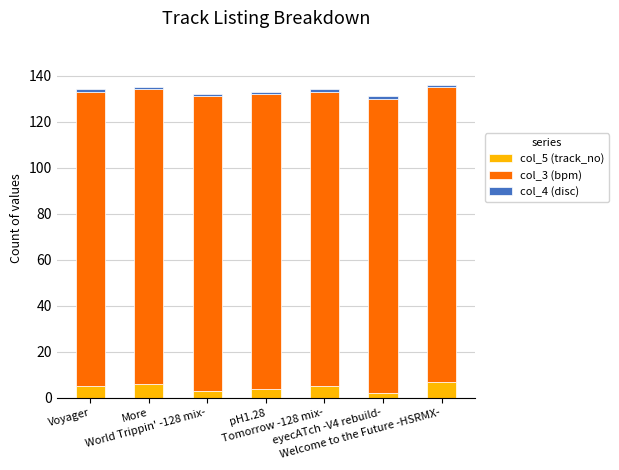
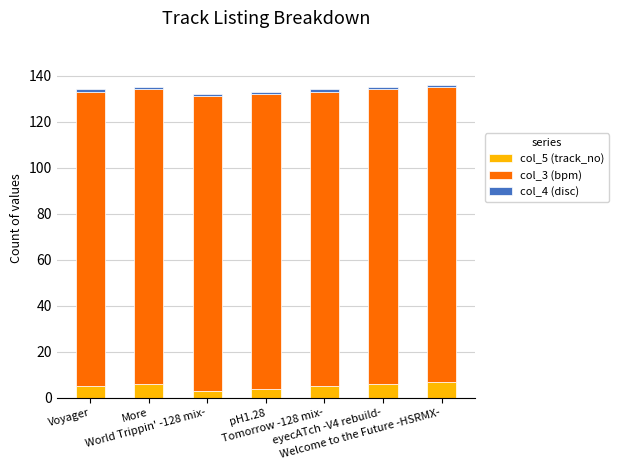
  {
    "col_5 (track_no)": {
      "Voyager": 5,
      "More": 6,
      "World Trippin' -128 mix-": 3,
      "pH1.28": 4,
      "Tomorrow -128 mix-": 5,
-     "eyecATch -V4 rebuild-": 2,
+     "eyecATch -V4 rebuild-": 6,
      "Welcome to the Future -HSRMX-": 7
    },
    "col_3 (bpm)": {
      "Voyager": 128,
      "More": 128,
      "World Trippin' -128 mix-": 128,
      "pH1.28": 128,
      "Tomorrow -128 mix-": 128,
      "eyecATch -V4 rebuild-": 128,
      "Welcome to the Future -HSRMX-": 128
    }
  }
